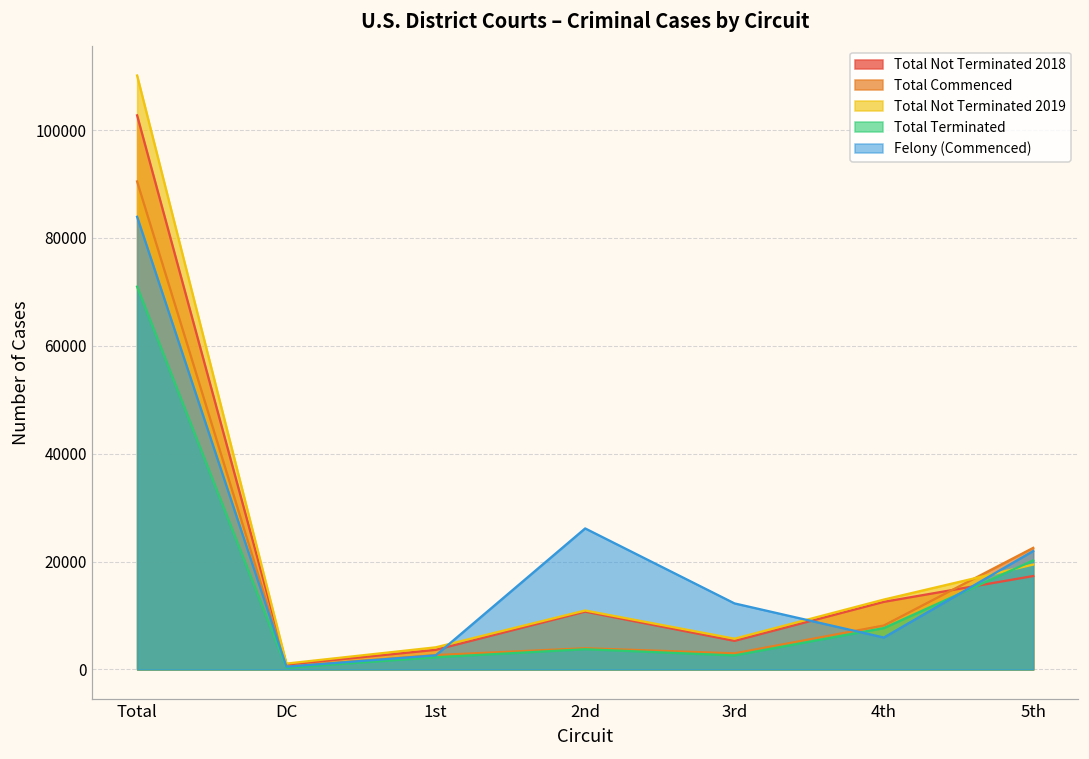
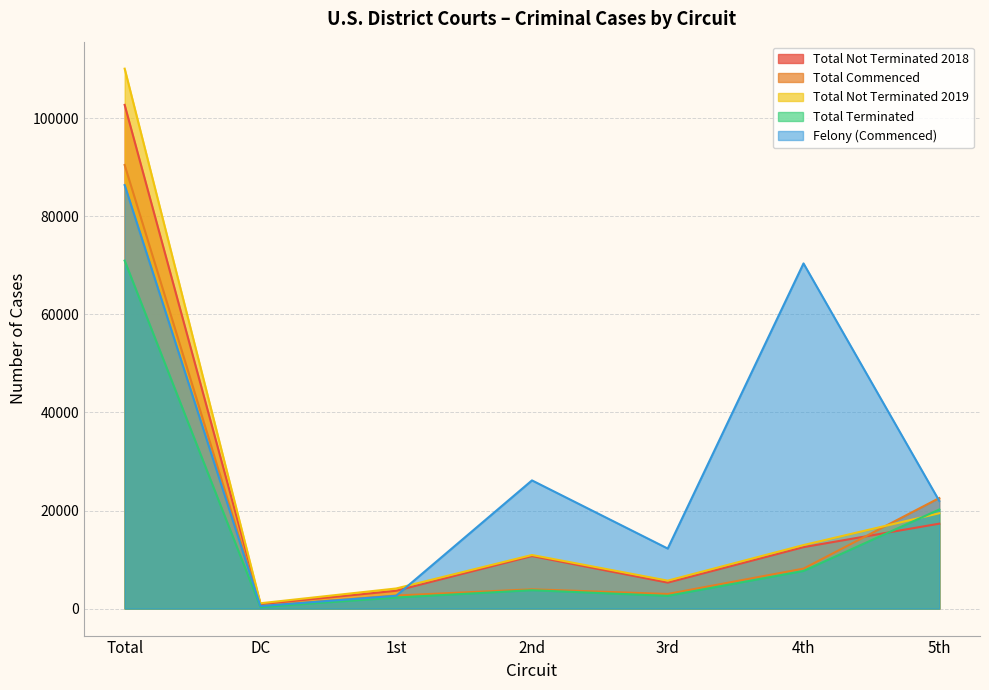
  {
    "Total Not Terminated 2019": {
      "Total": 110000,
      "5th": 19000
    },
    "Total Terminated": {
      "Total": 71000,
      "5th": 20000
    },
    "Felony (Commenced)": {
-     "Total": 84000,
+     "Total": 86000,
      "2nd": 26000,
      "3rd": 12000,
-     "4th": 6000,
+     "4th": 70000,
      "5th": 22000
    }
  }
